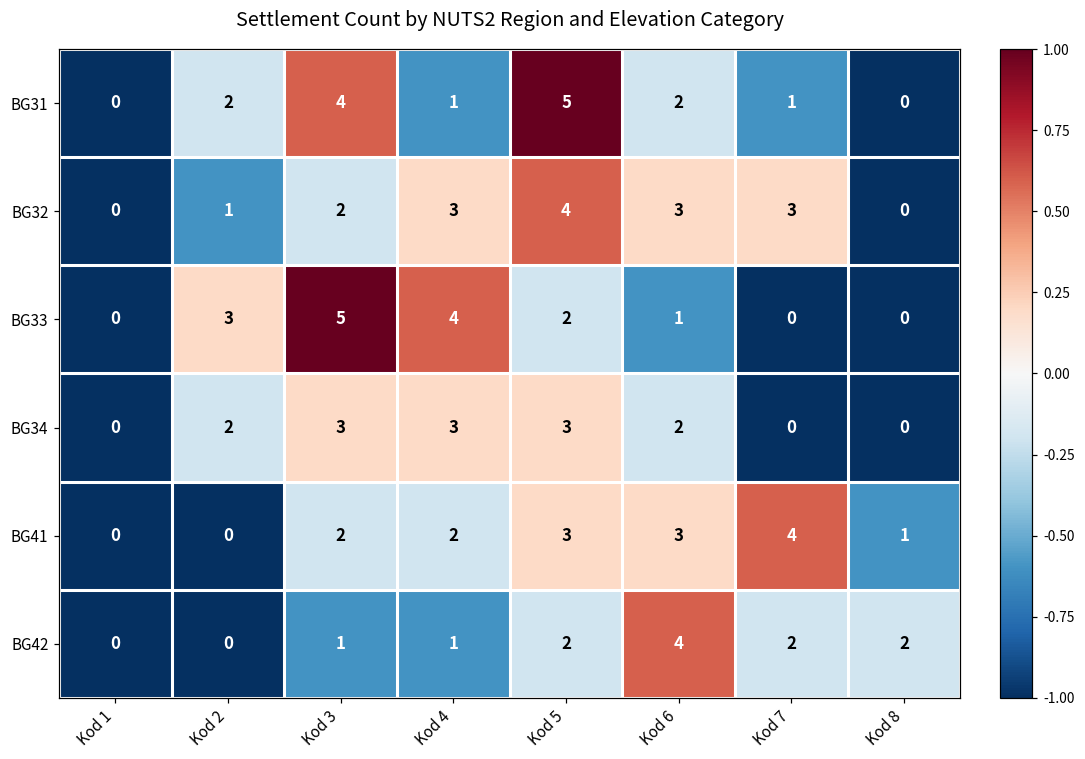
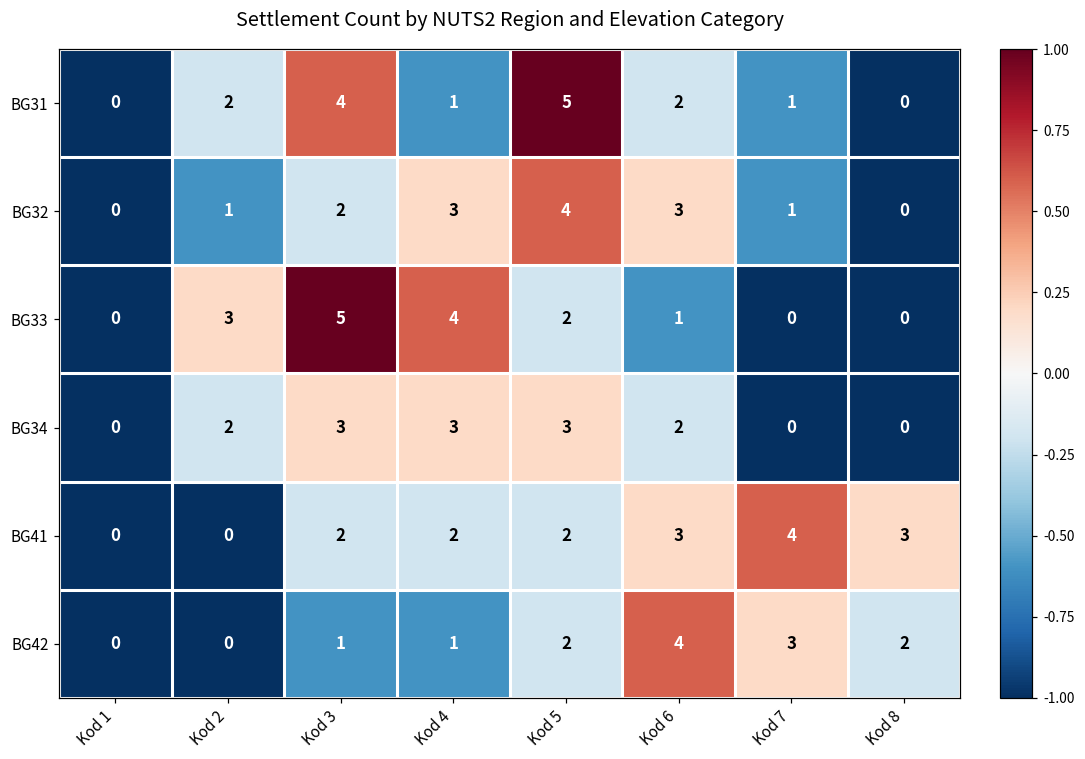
  {
    "BG31": {
      "Kod 1": 0,
      "Kod 2": 2,
      "Kod 3": 4,
      "Kod 4": 1,
      "Kod 5": 5,
      "Kod 6": 2,
      "Kod 7": 1,
      "Kod 8": 0
    },
    "BG32": {
      "Kod 1": 0,
      "Kod 2": 1,
      "Kod 3": 2,
      "Kod 4": 3,
      "Kod 5": 4,
      "Kod 6": 3,
-     "Kod 7": 3,
+     "Kod 7": 1,
      "Kod 8": 0
    },
    "BG33": {
      "Kod 1": 0,
      "Kod 2": 3,
      "Kod 3": 5,
      "Kod 4": 4,
      "Kod 5": 2,
      "Kod 6": 1,
      "Kod 7": 0,
      "Kod 8": 0
    },
    "BG34": {
      "Kod 1": 0,
      "Kod 2": 2,
      "Kod 3": 3,
      "Kod 4": 3,
      "Kod 5": 3,
      "Kod 6": 2,
      "Kod 7": 0,
      "Kod 8": 0
    },
    "BG41": {
      "Kod 1": 0,
      "Kod 2": 0,
      "Kod 3": 2,
      "Kod 4": 2,
-     "Kod 5": 3,
+     "Kod 5": 2,
      "Kod 6": 3,
      "Kod 7": 4,
-     "Kod 8": 1
+     "Kod 8": 3
    },
    "BG42": {
      "Kod 1": 0,
      "Kod 2": 0,
      "Kod 3": 1,
      "Kod 4": 1,
      "Kod 5": 2,
      "Kod 6": 4,
-     "Kod 7": 2,
+     "Kod 7": 3,
      "Kod 8": 2
    }
  }
